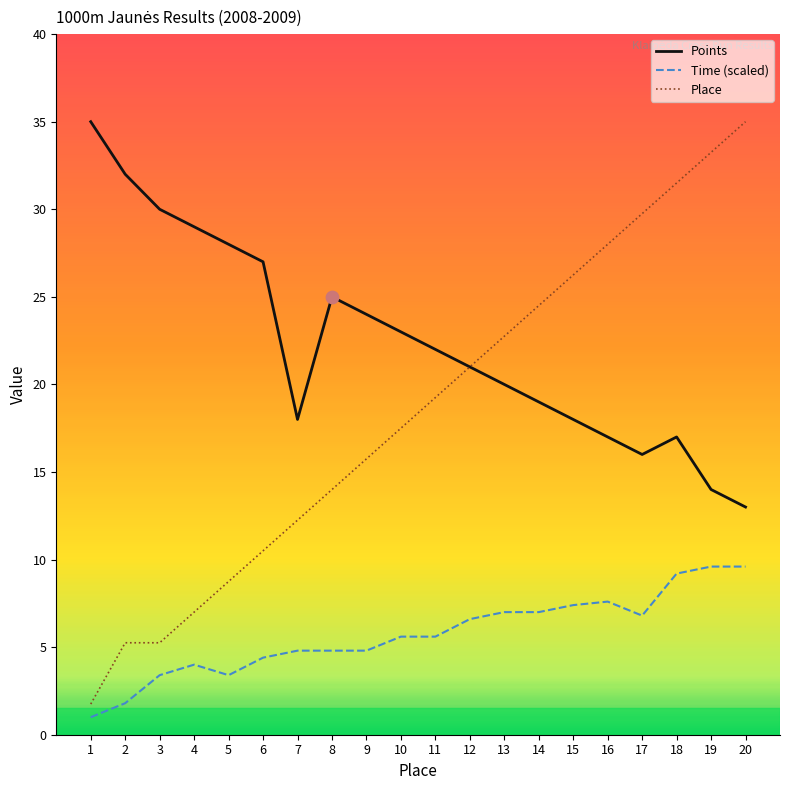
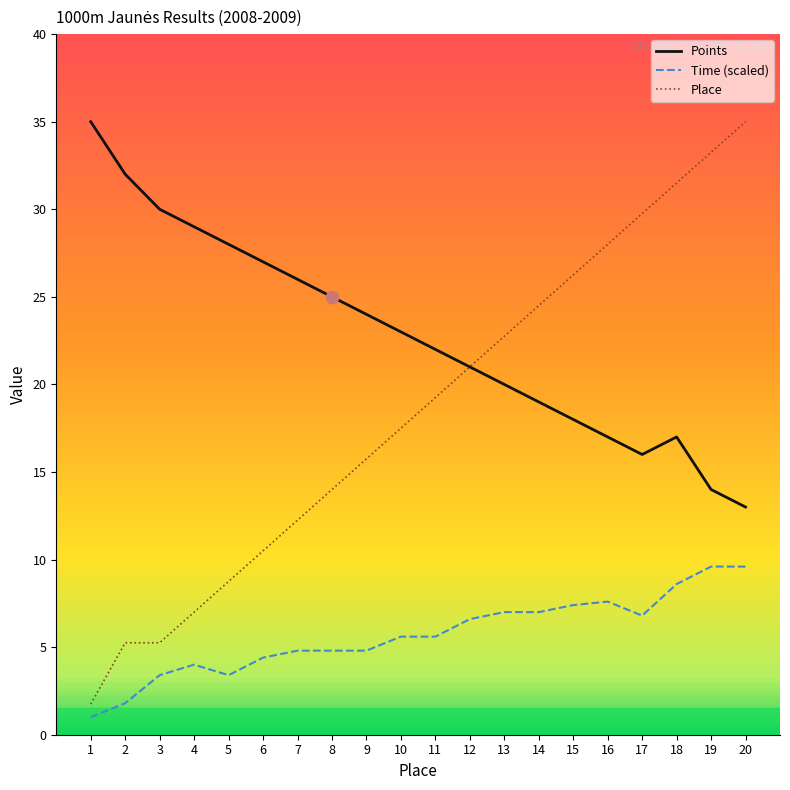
  {
    "Points": {
      "1": 35,
      "2": 32,
      "3": 30,
      "4": 29,
      "5": 28,
      "6": 27,
-     "7": 18,
+     "7": 26,
      "9": 24,
      "10": 23,
      "11": 22,
      "13": 20,
      "14": 19,
      "15": 18,
      "16": 17,
      "17": 16,
      "18": 17,
      "19": 14,
      "20": 13
    },
    "Time (scaled)": {
      "2": 1.8,
      "3": 3.4,
      "4": 4.0,
      "5": 3.4,
      "6": 4.4,
      "7": 4.8,
      "8": 4.8,
      "9": 4.8,
      "10": 5.6,
      "11": 5.6,
      "12": 6.6,
      "13": 7.0,
      "14": 7.0,
      "15": 7.4,
      "16": 7.6,
      "17": 6.8,
-     "18": 9.2,
+     "18": 8.6,
      "19": 9.6,
      "20": 9.6
    },
    "Place": {
      "1": 1.8,
      "2": 5.3,
      "3": 5.3,
      "4": 7.0,
      "5": 8.8,
      "6": 10.5,
      "7": 12.3,
      "8": 14.0,
      "9": 15.8,
      "10": 17.5,
      "11": 19.3,
      "13": 22.8,
      "14": 24.5,
      "15": 26.3,
      "16": 28.0,
      "17": 29.8,
      "18": 31.5,
      "19": 33.3,
      "20": 35.0
    }
  }
